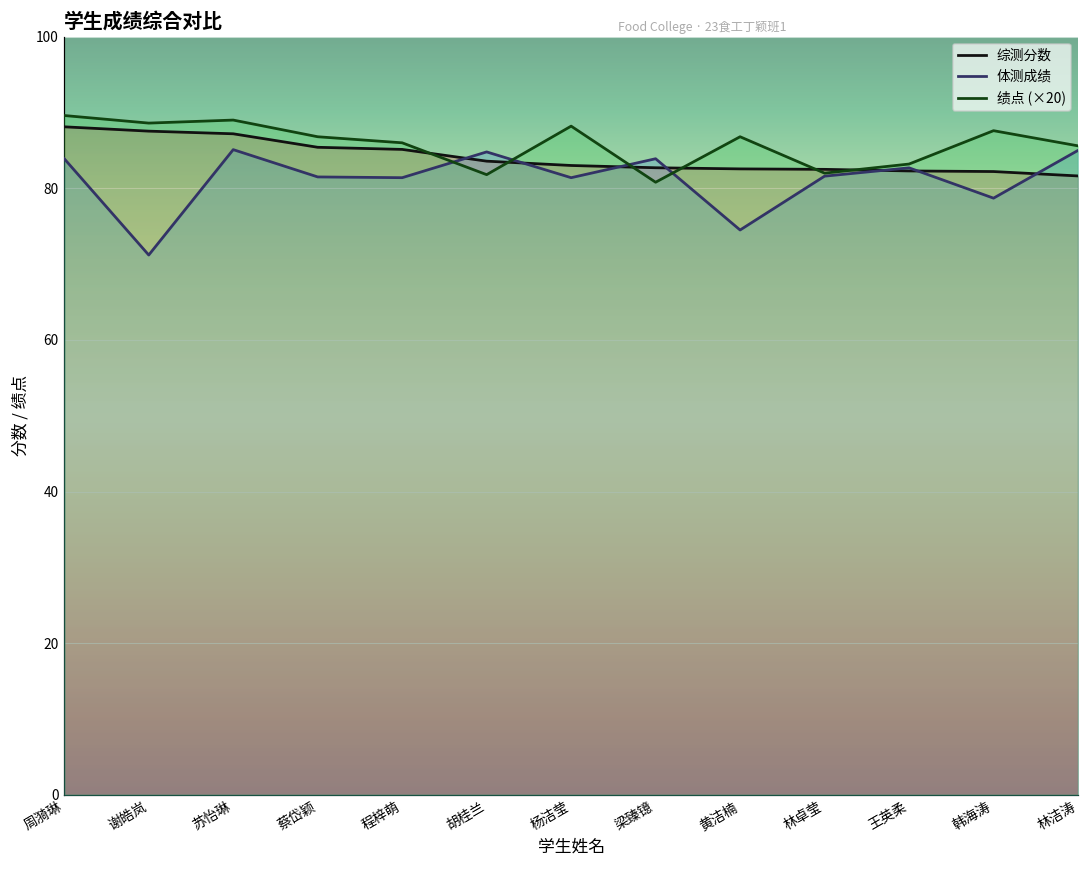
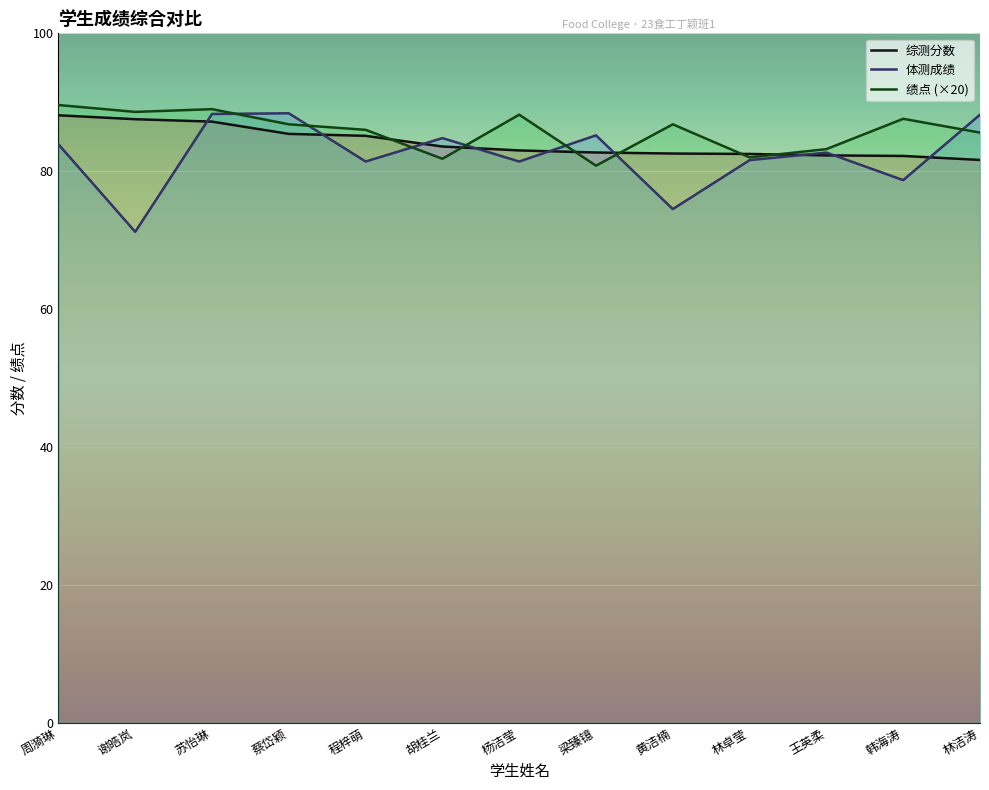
  {
    "体测成绩": {
      "周漪琳": 84,
      "谢皓岚": 71,
-     "苏怡琳": 85,
-     "蔡岱颖": 82,
+     "苏怡琳": 88,
+     "蔡岱颖": 88,
      "程梓萌": 81,
      "胡桂兰": 85,
      "杨洁莹": 81,
-     "梁臻镱": 84,
+     "梁臻镱": 85,
      "黄洁楠": 75,
      "林卓莹": 82,
      "王英柔": 83,
      "韩海涛": 79,
-     "林洁涛": 85
+     "林洁涛": 88
    }
  }
